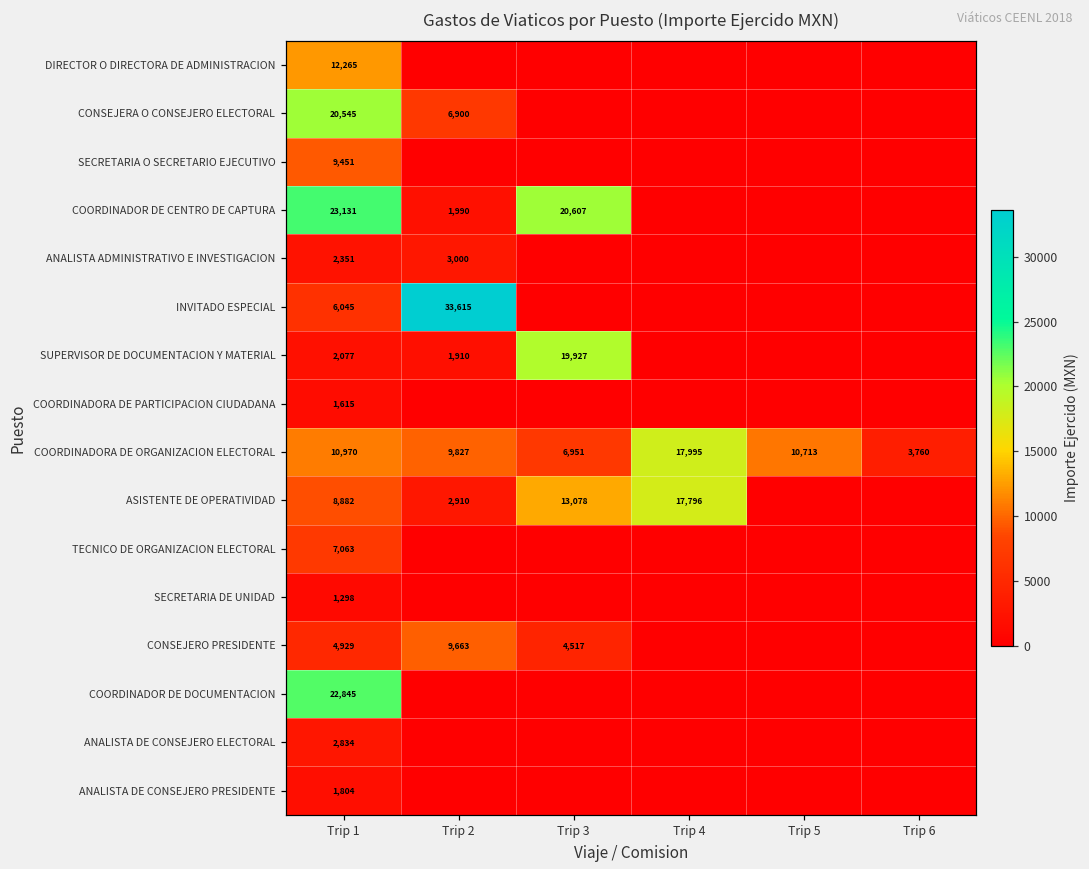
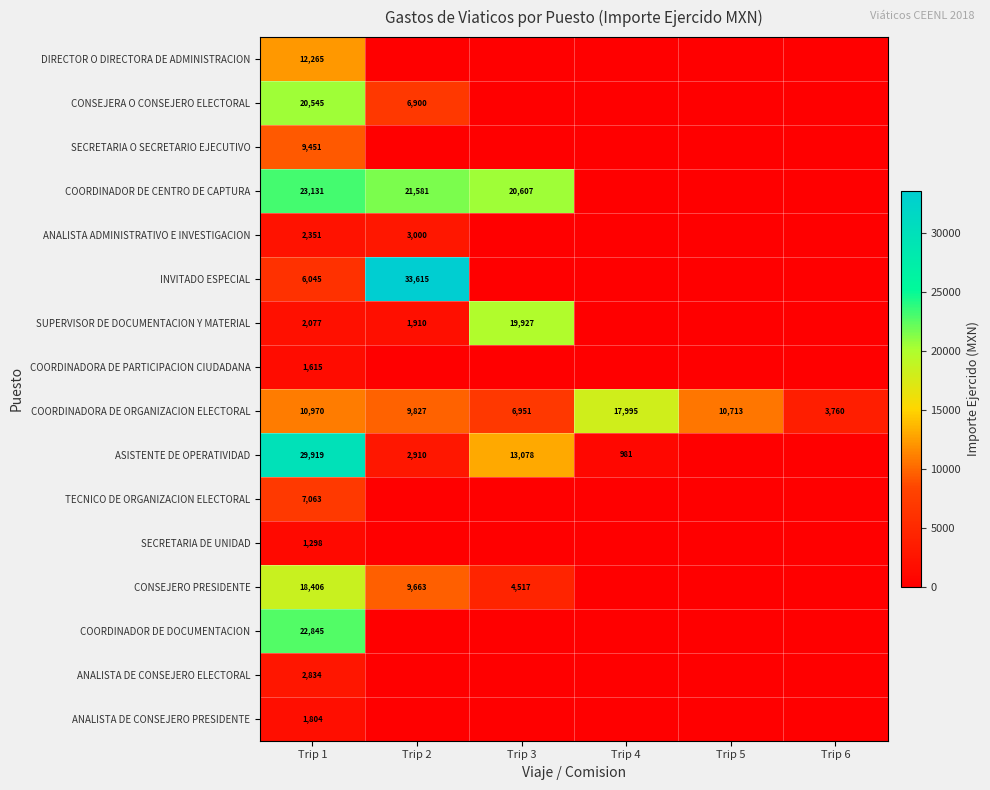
  {
    "DIRECTOR O DIRECTORA DE ADMINISTRACION": {
      "Trip 1": "12,265"
    },
    "CONSEJERA O CONSEJERO ELECTORAL": {
      "Trip 1": "20,545",
      "Trip 2": "6,900"
    },
    "SECRETARIA O SECRETARIO EJECUTIVO": {
      "Trip 1": "9,451"
    },
    "COORDINADOR DE CENTRO DE CAPTURA": {
      "Trip 1": "23,131",
-     "Trip 2": "1,990",
+     "Trip 2": "21,581",
      "Trip 3": "20,607"
    },
    "ANALISTA ADMINISTRATIVO E INVESTIGACION": {
      "Trip 1": "2,351",
      "Trip 2": "3,000"
    },
    "INVITADO ESPECIAL": {
      "Trip 1": "6,045",
      "Trip 2": "33,615"
    },
    "SUPERVISOR DE DOCUMENTACION Y MATERIAL": {
      "Trip 1": "2,077",
      "Trip 2": "1,910",
      "Trip 3": "19,927"
    },
    "COORDINADORA DE PARTICIPACION CIUDADANA": {
      "Trip 1": "1,615"
    },
    "COORDINADORA DE ORGANIZACION ELECTORAL": {
      "Trip 1": "10,970",
      "Trip 2": "9,827",
      "Trip 3": "6,951",
      "Trip 4": "17,995",
      "Trip 5": "10,713",
      "Trip 6": "3,760"
    },
    "ASISTENTE DE OPERATIVIDAD": {
-     "Trip 1": "8,882",
+     "Trip 1": "29,919",
      "Trip 2": "2,910",
      "Trip 3": "13,078",
-     "Trip 4": "17,796"
+     "Trip 4": "981"
    },
    "TECNICO DE ORGANIZACION ELECTORAL": {
      "Trip 1": "7,063"
    },
    "SECRETARIA DE UNIDAD": {
      "Trip 1": "1,298"
    },
    "CONSEJERO PRESIDENTE": {
-     "Trip 1": "4,929",
+     "Trip 1": "18,406",
      "Trip 2": "9,663",
      "Trip 3": "4,517"
    },
    "COORDINADOR DE DOCUMENTACION": {
      "Trip 1": "22,845"
    },
    "ANALISTA DE CONSEJERO ELECTORAL": {
      "Trip 1": "2,834"
    },
    "ANALISTA DE CONSEJERO PRESIDENTE": {
      "Trip 1": "1,804"
    }
  }
